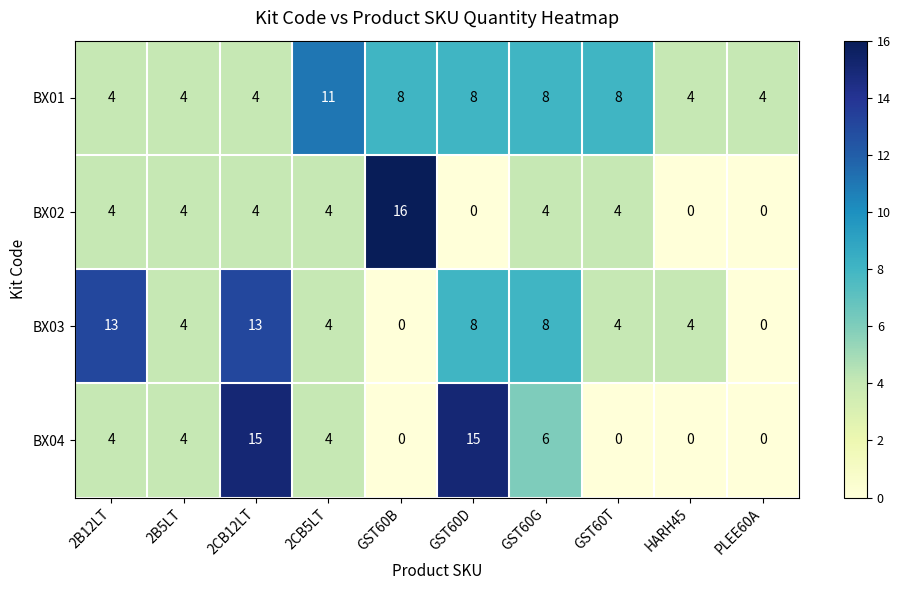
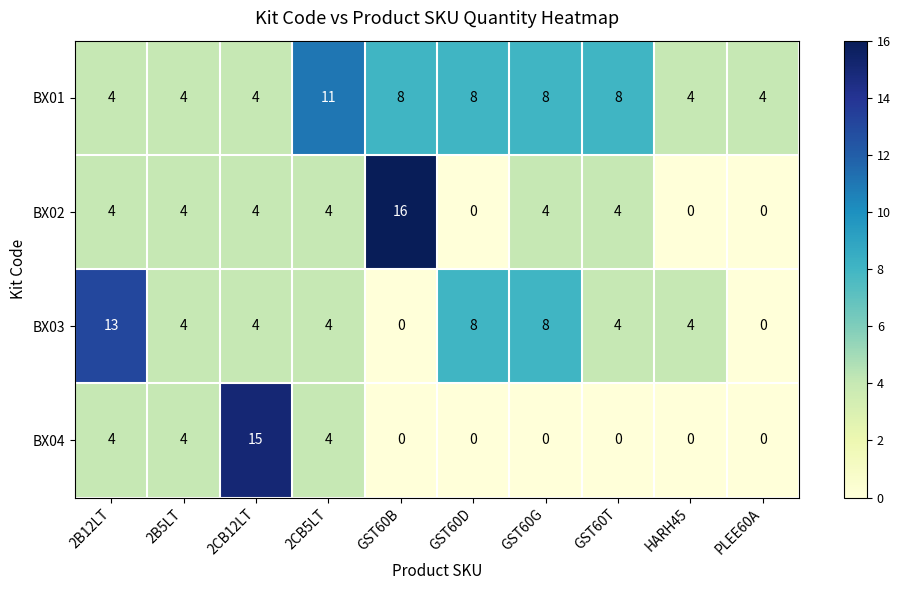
  {
    "BX01": {
      "2B12LT": 4,
      "2B5LT": 4,
      "2CB12LT": 4,
      "2CB5LT": 11,
      "GST60B": 8,
      "GST60D": 8,
      "GST60G": 8,
      "GST60T": 8,
      "HARH45": 4,
      "PLEE60A": 4
    },
    "BX02": {
      "2B12LT": 4,
      "2B5LT": 4,
      "2CB12LT": 4,
      "2CB5LT": 4,
      "GST60B": 16,
      "GST60D": 0,
      "GST60G": 4,
      "GST60T": 4,
      "HARH45": 0,
      "PLEE60A": 0
    },
    "BX03": {
      "2B12LT": 13,
      "2B5LT": 4,
-     "2CB12LT": 13,
+     "2CB12LT": 4,
      "2CB5LT": 4,
      "GST60B": 0,
      "GST60D": 8,
      "GST60G": 8,
      "GST60T": 4,
      "HARH45": 4,
      "PLEE60A": 0
    },
    "BX04": {
      "2B12LT": 4,
      "2B5LT": 4,
      "2CB12LT": 15,
      "2CB5LT": 4,
      "GST60B": 0,
-     "GST60D": 15,
-     "GST60G": 6,
+     "GST60D": 0,
+     "GST60G": 0,
      "GST60T": 0,
      "HARH45": 0,
      "PLEE60A": 0
    }
  }
